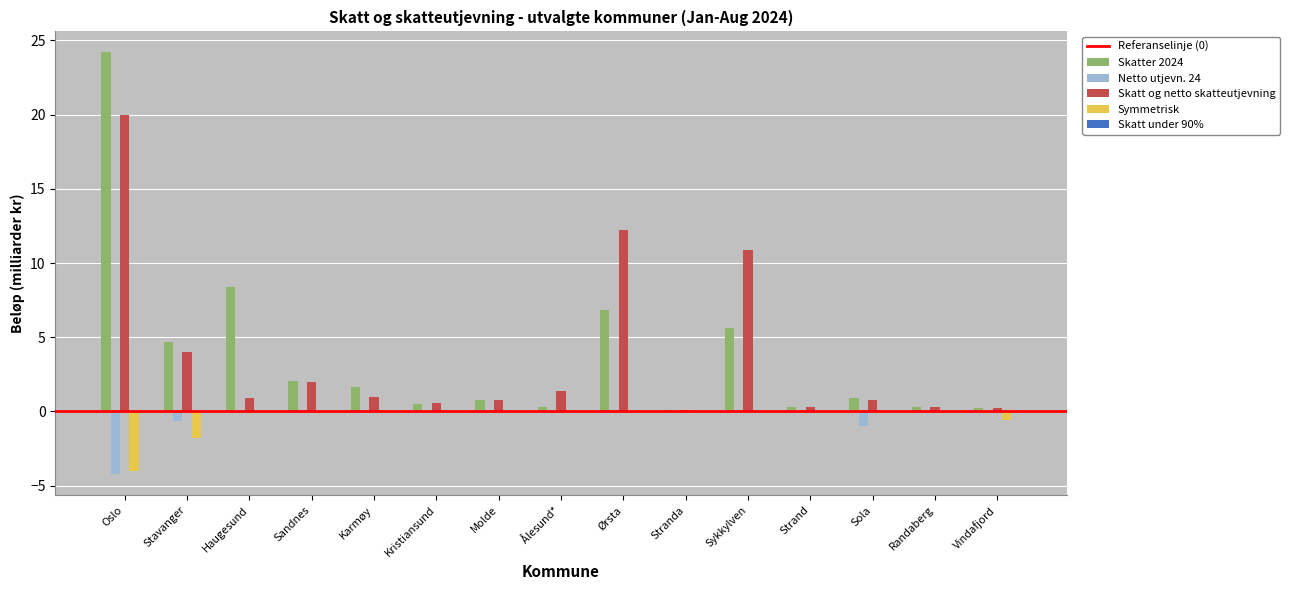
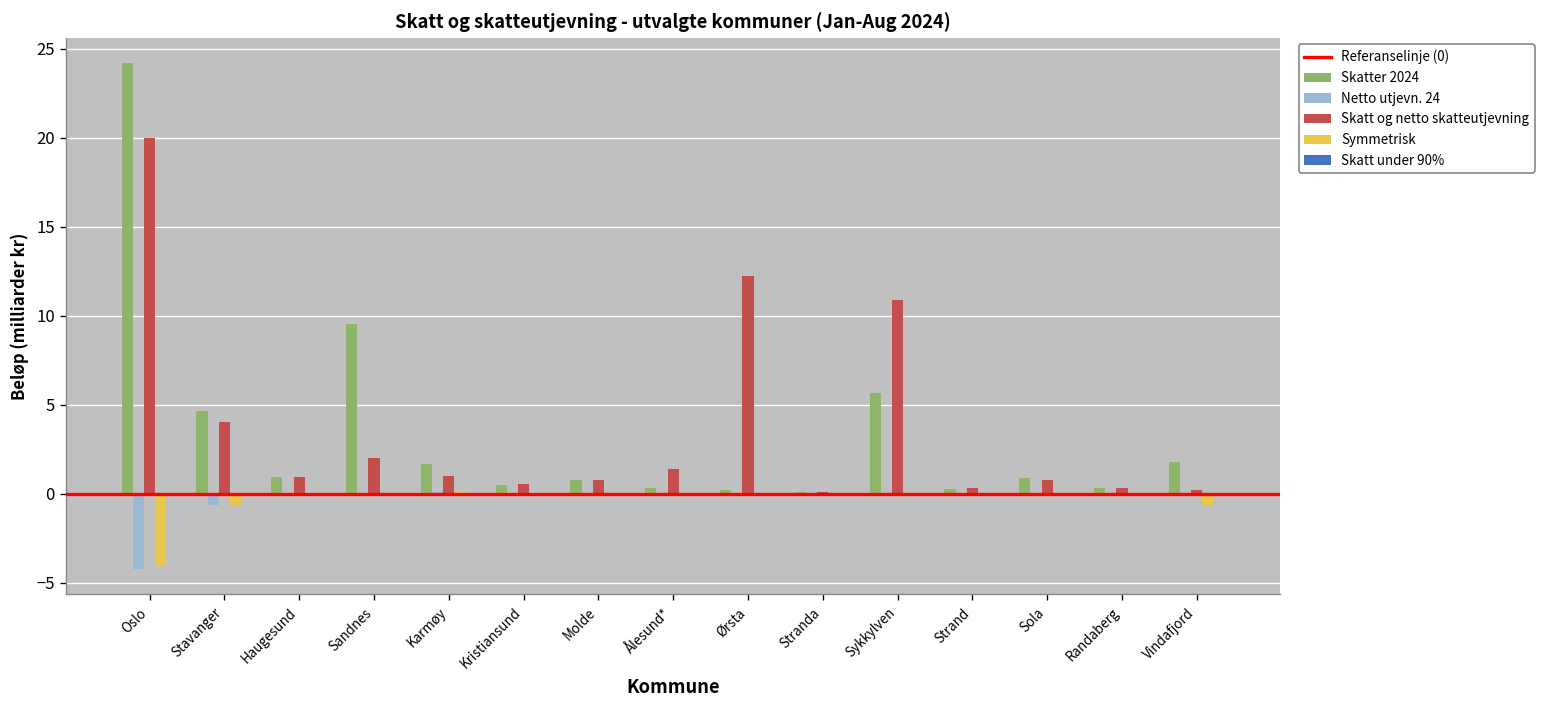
  {
    "Skatter 2024": {
      "Oslo": 24.2,
      "Stavanger": 4.7,
-     "Haugesund": 8.4,
-     "Sandnes": 2.0,
+     "Haugesund": 0.9,
+     "Sandnes": 9.5,
      "Karmøy": 1.7,
      "Kristiansund": 0.5,
      "Molde": 0.7,
      "Ålesund*": 0.3,
-     "Ørsta": 6.8,
+     "Ørsta": 0.2,
      "Sykkylven": 5.6,
      "Strand": 0.3,
      "Sola": 0.9,
      "Randaberg": 0.3,
-     "Vindafjord": 0.2
+     "Vindafjord": 1.8
    },
    "Netto utjevn. 24": {
      "Oslo": -4.2,
      "Stavanger": -0.7,
-     "Sola": -1.0
+     "Sola": -0.1
    },
    "Skatt og netto skatteutjevning": {
      "Oslo": 20.0,
      "Stavanger": 4.0,
      "Haugesund": 0.9,
      "Sandnes": 2.0,
      "Karmøy": 1.0,
      "Kristiansund": 0.6,
      "Molde": 0.8,
      "Ålesund*": 1.4,
      "Ørsta": 12.3,
      "Sykkylven": 10.9,
      "Strand": 0.3,
      "Sola": 0.8,
      "Randaberg": 0.3,
      "Vindafjord": 0.2
    },
    "Symmetrisk": {
      "Oslo": -4.0,
-     "Stavanger": -1.8,
+     "Stavanger": -0.6,
      "Vindafjord": -0.6
    },
    "Skatt under 90%": {
      "Oslo": 0.0,
      "Stavanger": 0.0,
      "Haugesund": 0.0,
      "Sandnes": 0.0,
      "Molde": 0.0,
      "Ålesund*": 0.0,
      "Stranda": 0.0,
      "Sola": 0.0,
      "Randaberg": 0.0,
      "Vindafjord": 0.0
    }
  }
